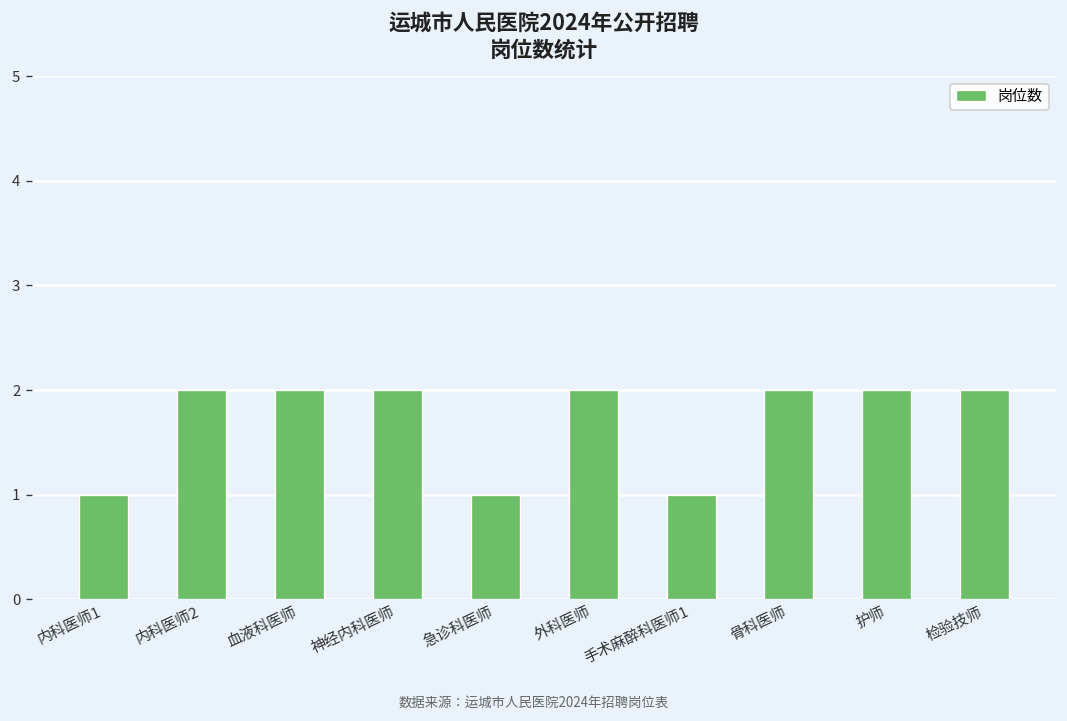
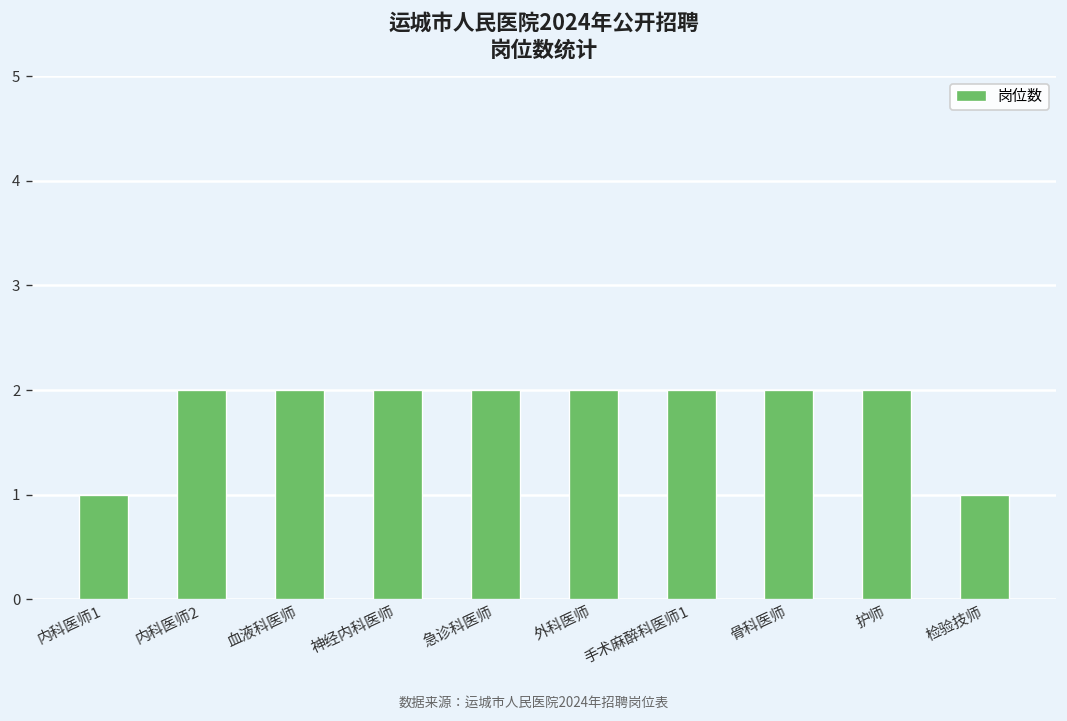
  {
    "内科医师1": 1,
    "内科医师2": 2,
    "血液科医师": 2,
    "神经内科医师": 2,
-   "急诊科医师": 1,
+   "急诊科医师": 2,
    "外科医师": 2,
-   "手术麻醉科医师1": 1,
+   "手术麻醉科医师1": 2,
    "骨科医师": 2,
    "护师": 2,
-   "检验技师": 2
+   "检验技师": 1
  }
